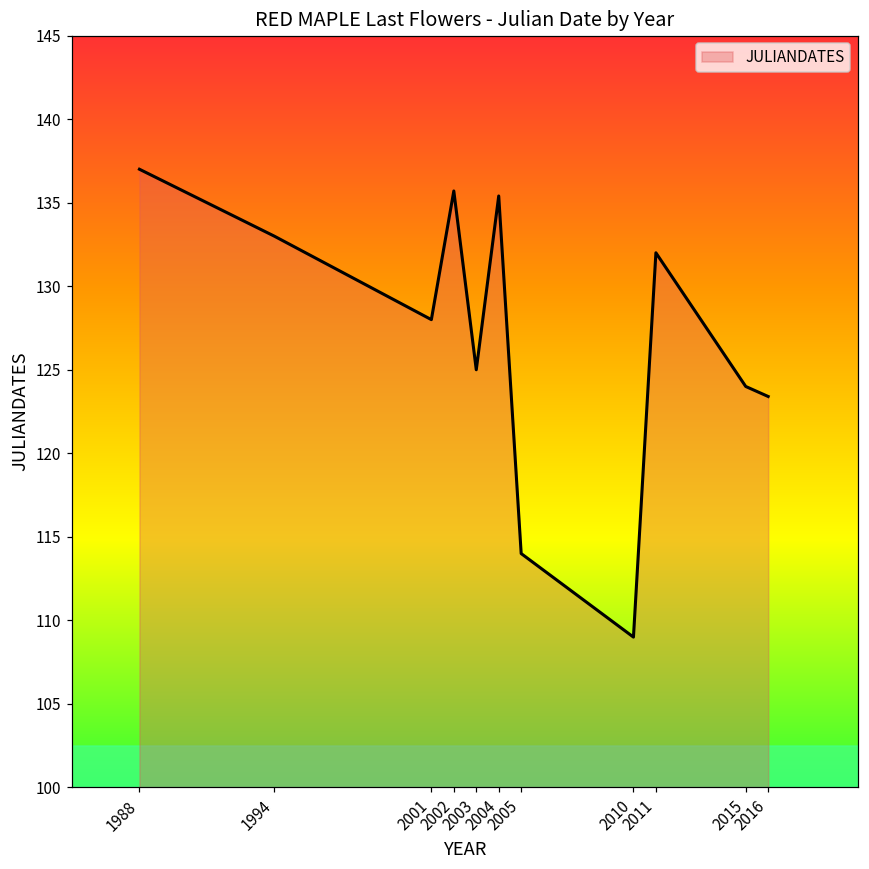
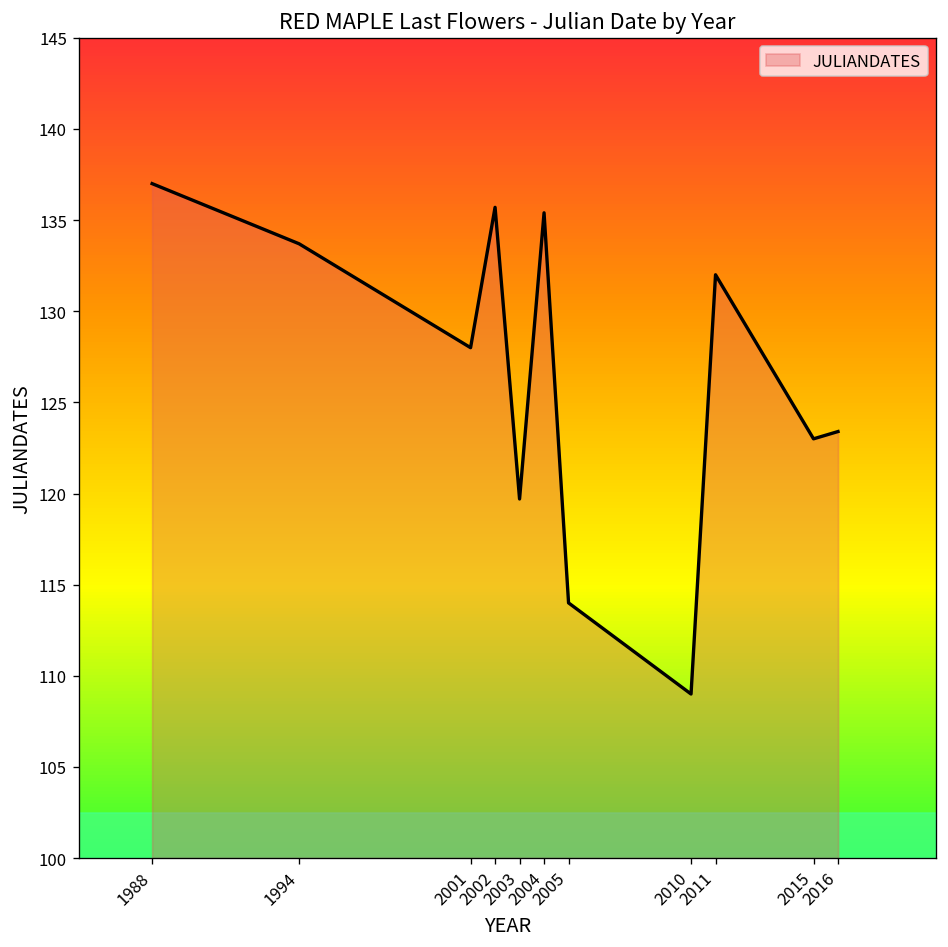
  {
    "1988": 137.0,
-   "1994": 133.0,
+   "1994": 133.7,
    "2001": 128.0,
    "2002": 135.7,
-   "2003": 125.0,
+   "2003": 119.7,
    "2004": 135.4,
    "2005": 114.0,
    "2010": 109.0,
    "2011": 132.0,
-   "2015": 124,
+   "2015": 123,
    "2016": 123.4
  }
